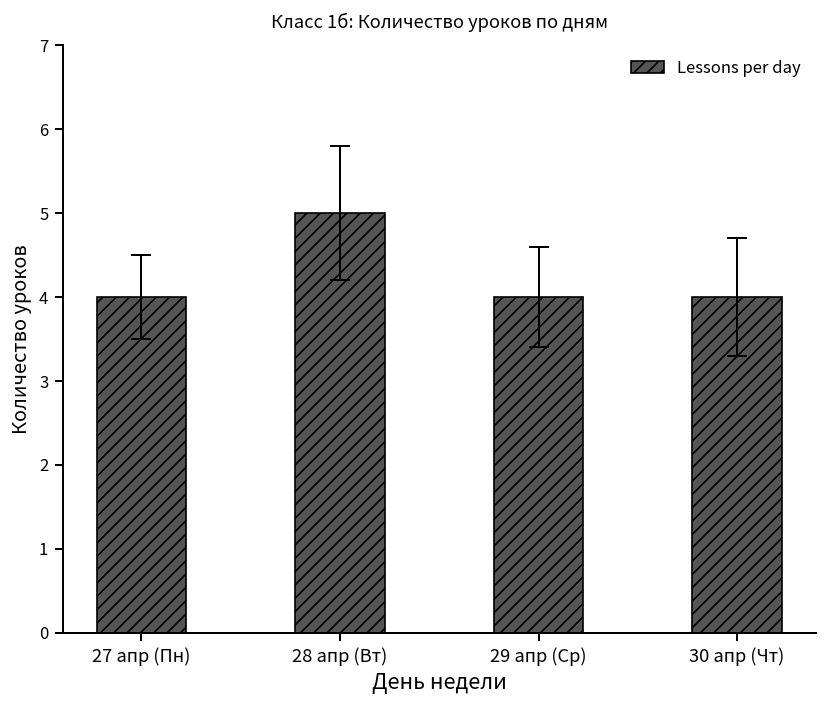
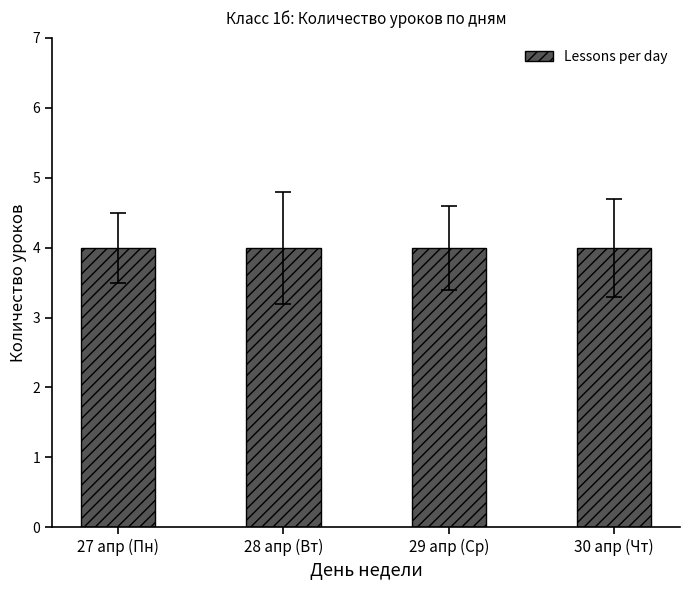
  {
    "Lessons per day": {
      "27 апр (Пн)": 4,
-     "28 апр (Вт)": 5,
+     "28 апр (Вт)": 4,
      "29 апр (Ср)": 4,
      "30 апр (Чт)": 4
    }
  }
